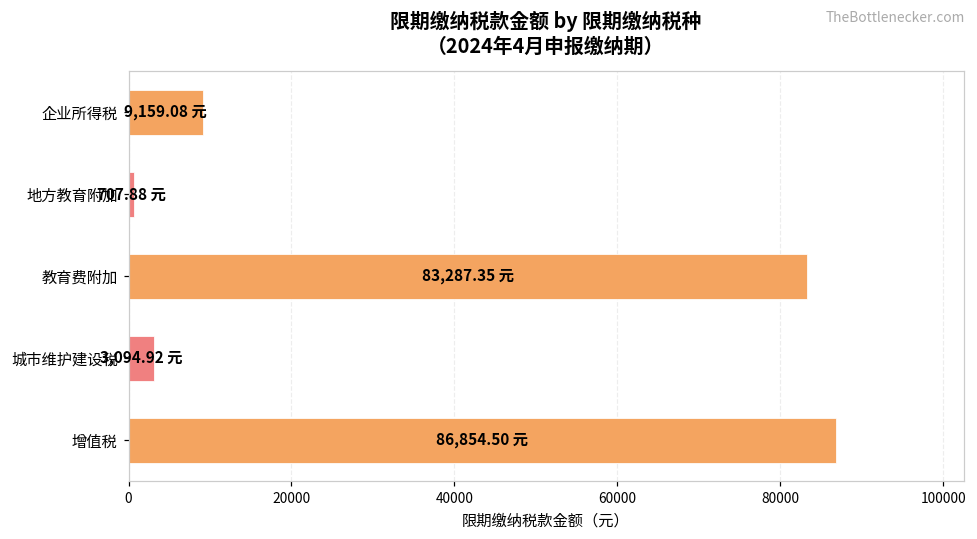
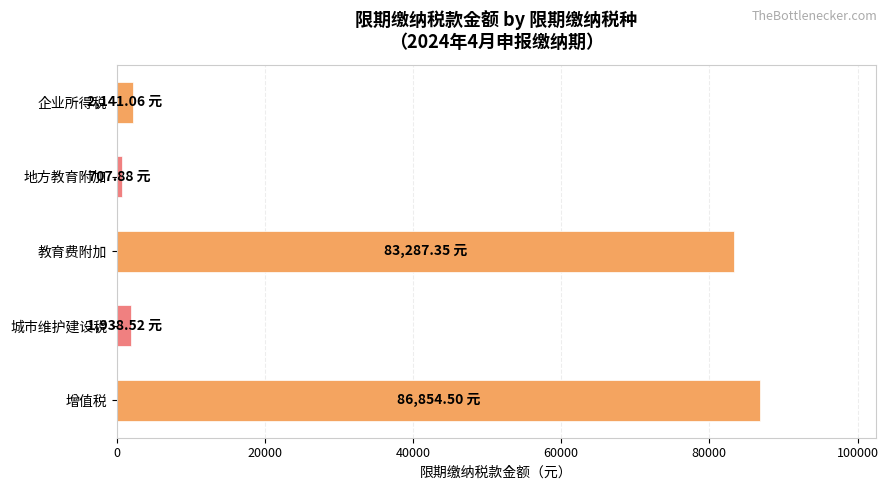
  {
-   "企业所得税": "9,159.08",
+   "企业所得税": "2,141.06",
    "地方教育附加": "707.88",
    "教育费附加": "83,287.35",
-   "城市维护建设税": "3,094.92",
+   "城市维护建设税": "1,938.52",
    "增值税": "86,854.50"
  }
